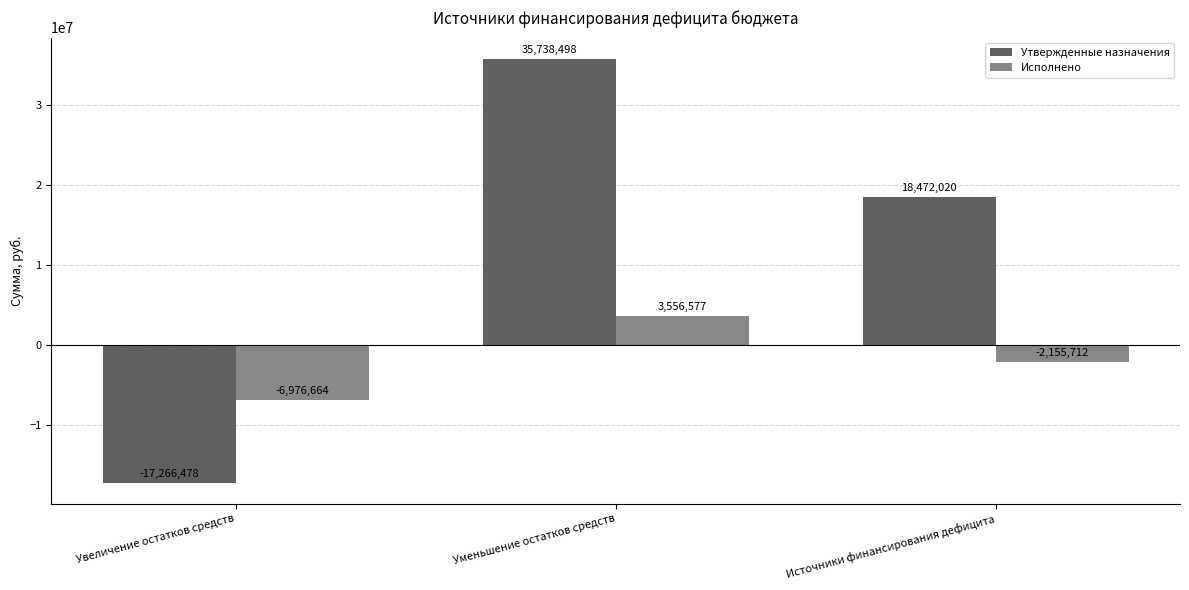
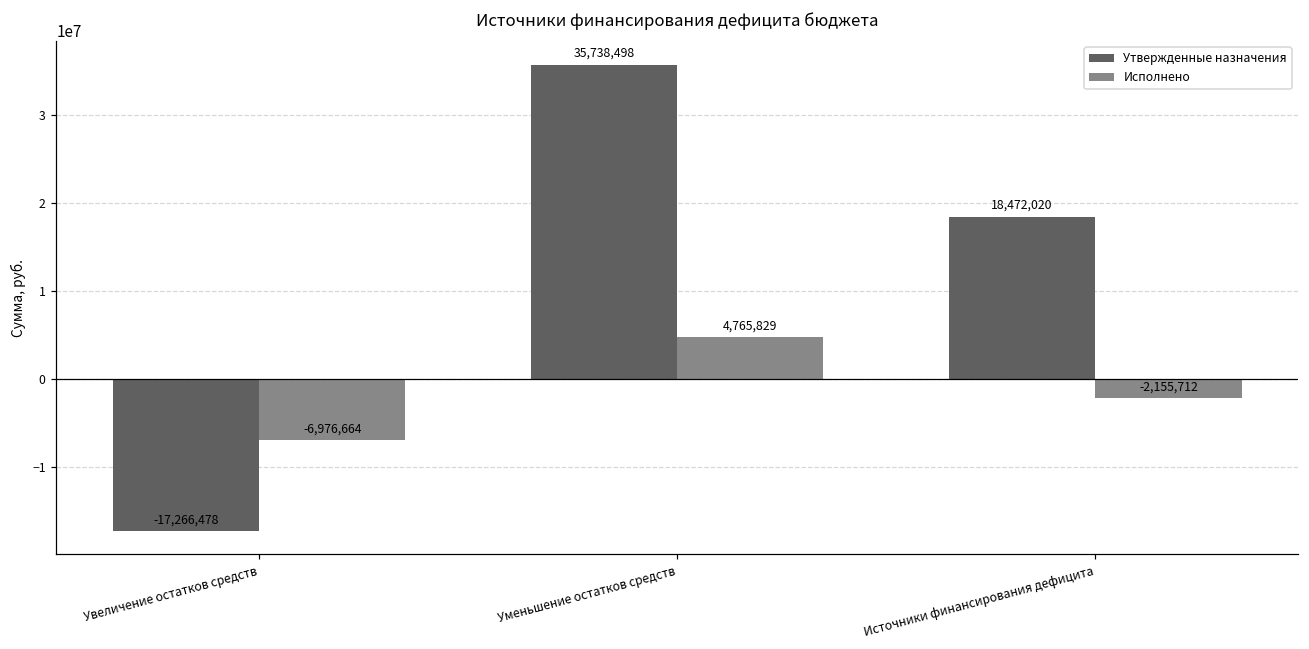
  {
    "Утвержденные назначения": {
      "Увеличение остатков средств": "-17,266,478",
      "Уменьшение остатков средств": "35,738,498",
      "Источники финансирования дефицита": "18,472,020"
    },
    "Исполнено": {
      "Увеличение остатков средств": "-6,976,664",
-     "Уменьшение остатков средств": "3,556,577",
+     "Уменьшение остатков средств": "4,765,829",
      "Источники финансирования дефицита": "-2,155,712"
    }
  }
